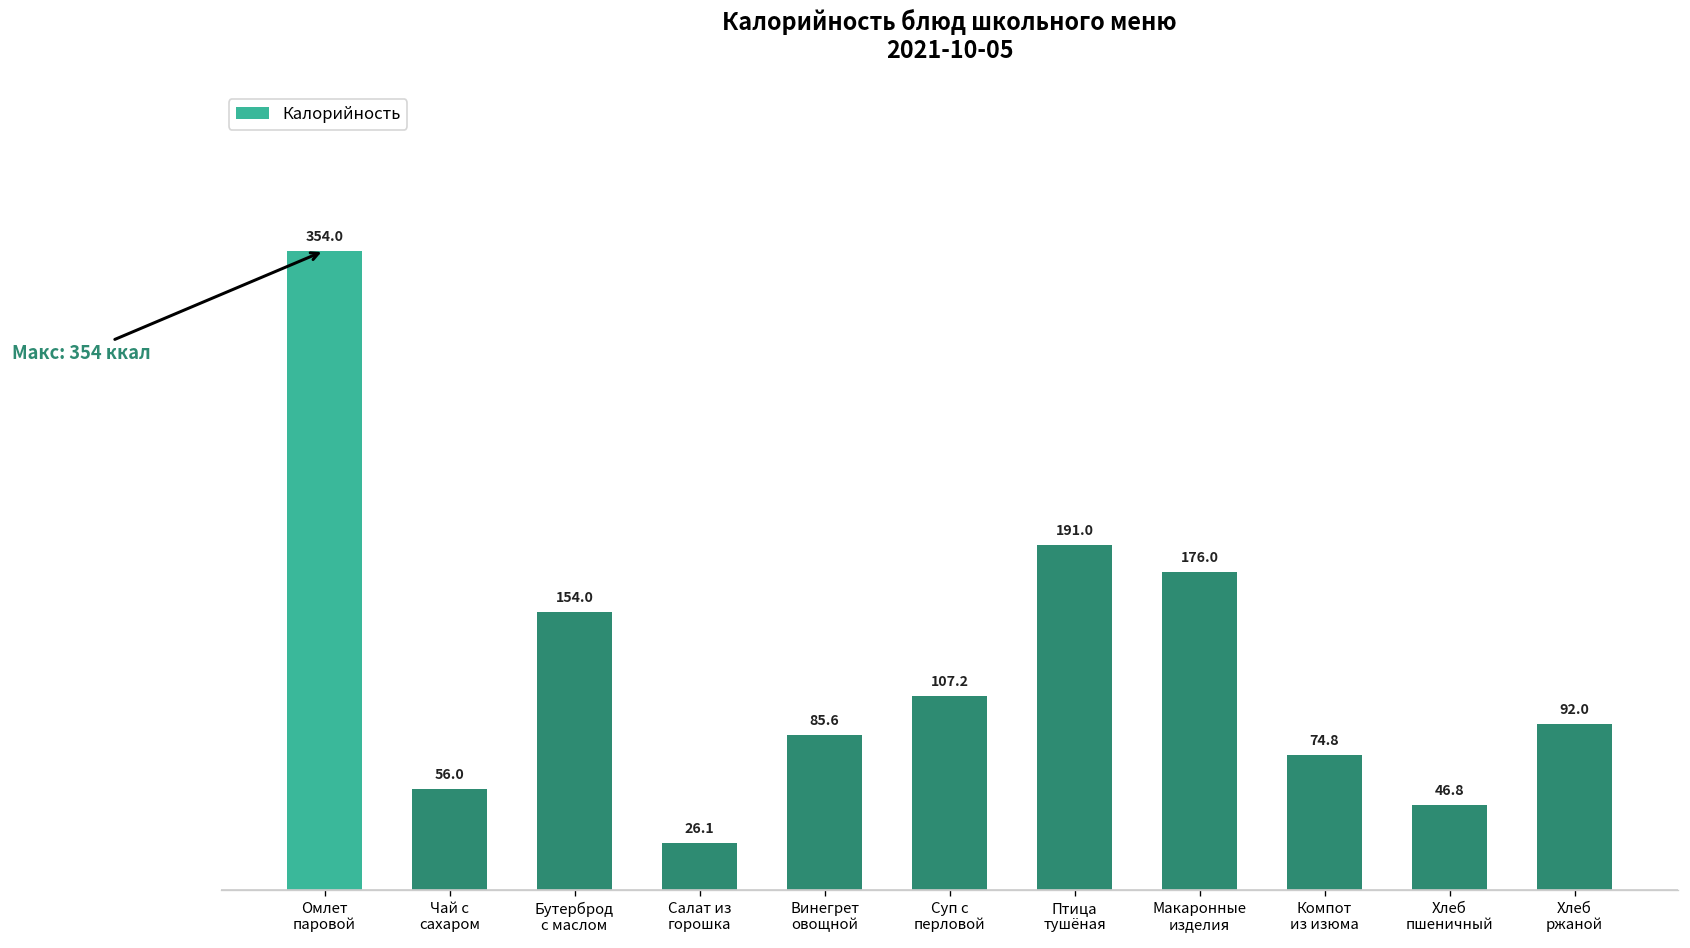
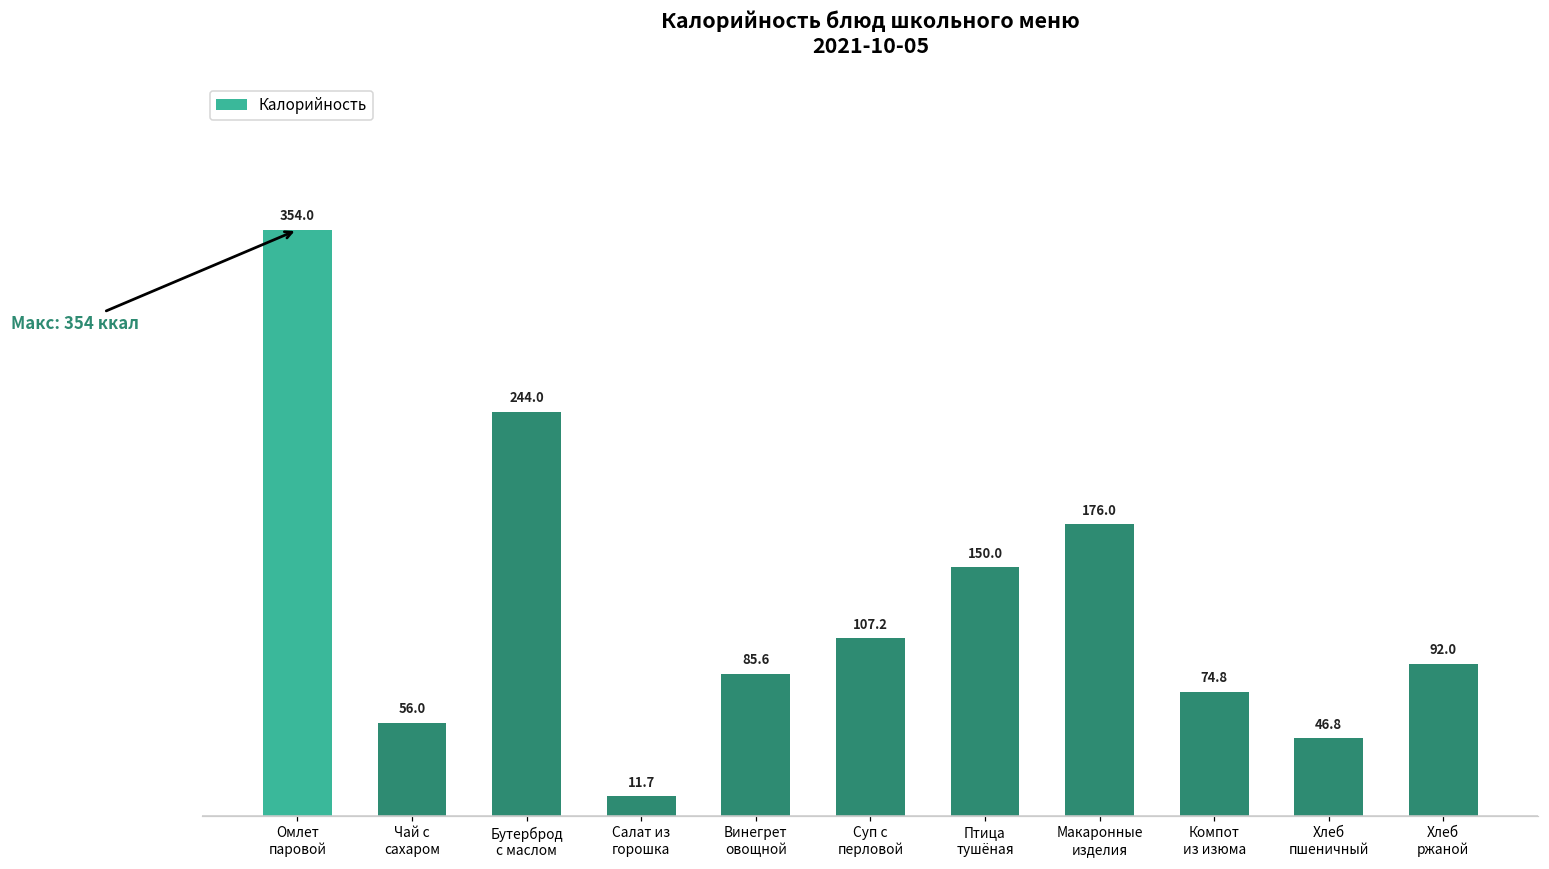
  {
    "Омлет паровой": 354.0,
    "Чай с сахаром": 56.0,
-   "Бутерброд с маслом": 154.0,
-   "Салат из горошка": 26.1,
+   "Бутерброд с маслом": 244.0,
+   "Салат из горошка": 11.7,
    "Винегрет овощной": 85.6,
    "Суп с перловой": 107.2,
-   "Птица тушёная": 191.0,
+   "Птица тушёная": 150.0,
    "Макаронные изделия": 176.0,
    "Компот из изюма": 74.8,
    "Хлеб пшеничный": 46.8,
    "Хлеб ржаной": 92.0
  }
